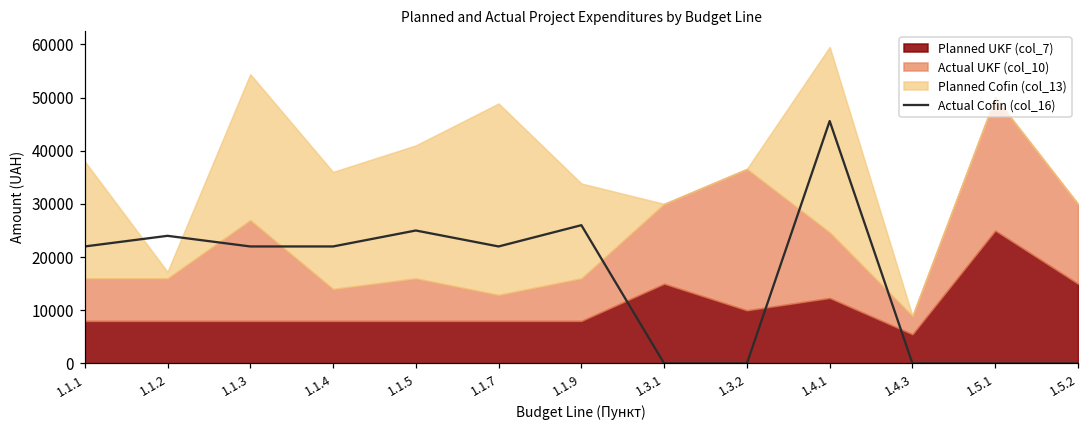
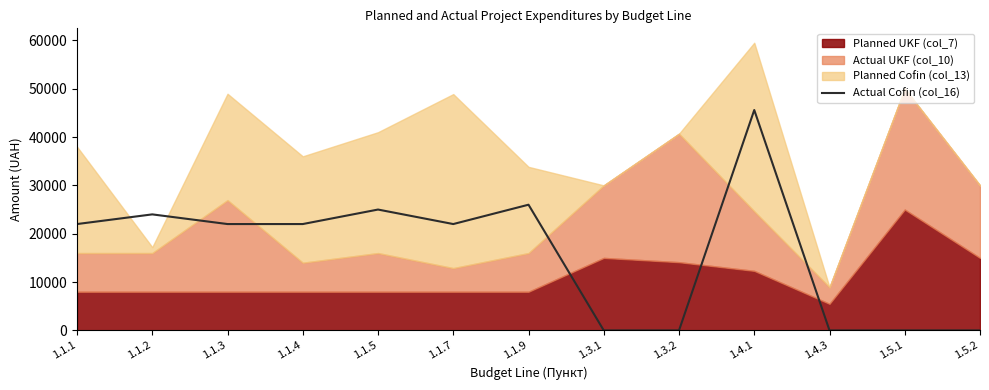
  {
    "Actual Cofin (col_16)": {
      "1.1.1": 22000,
      "1.1.2": 24000,
      "1.1.3": 22000,
      "1.1.4": 22000,
      "1.1.5": 25000,
      "1.1.7": 22000,
      "1.1.9": 26000,
      "1.3.1": 0,
      "1.3.2": 0,
      "1.4.1": 46000,
      "1.4.3": 0,
      "1.5.1": 0,
      "1.5.2": 0
    },
    "Planned UKF (col_7)": {
      "1.1.1": 8000,
      "1.1.2": 8000,
      "1.1.3": 8000,
      "1.1.4": 8000,
      "1.1.5": 8000,
      "1.1.7": 8000,
      "1.1.9": 8000,
      "1.3.1": 15000,
-     "1.3.2": 10000,
+     "1.3.2": 14000,
      "1.4.1": 12000,
      "1.4.3": 6000,
      "1.5.1": 25000,
      "1.5.2": 15000
    },
    "Actual UKF (col_10)": {
      "1.1.1": 8000,
      "1.1.2": 8000,
      "1.1.3": 19000,
      "1.1.4": 6000,
      "1.1.5": 8000,
      "1.1.7": 5000,
      "1.1.9": 8000,
      "1.4.1": 12000
    },
    "Planned Cofin (col_13)": {
      "1.1.1": 22000,
      "1.1.2": 1000,
-     "1.1.3": 27000,
+     "1.1.3": 22000,
      "1.1.4": 22000,
      "1.1.5": 25000,
      "1.1.7": 36000,
      "1.1.9": 18000,
      "1.4.1": 35000
    }
  }
